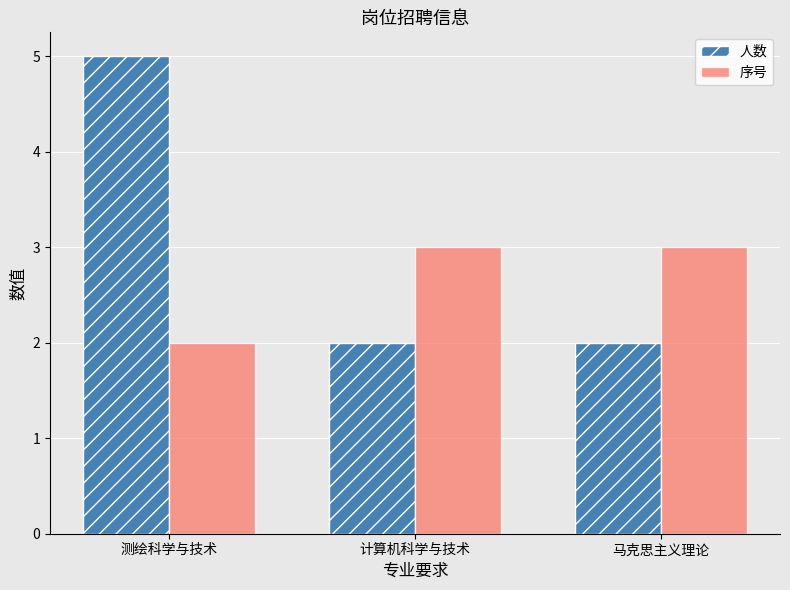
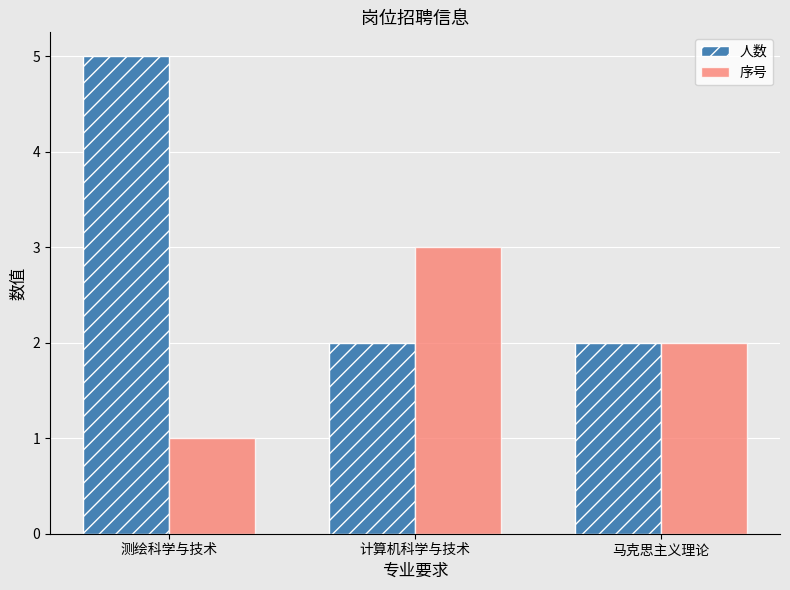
  {
    "人数": {
      "测绘科学与技术": 5,
      "计算机科学与技术": 2,
      "马克思主义理论": 2
    },
    "序号": {
-     "测绘科学与技术": 2,
+     "测绘科学与技术": 1,
      "计算机科学与技术": 3,
-     "马克思主义理论": 3
+     "马克思主义理论": 2
    }
  }
